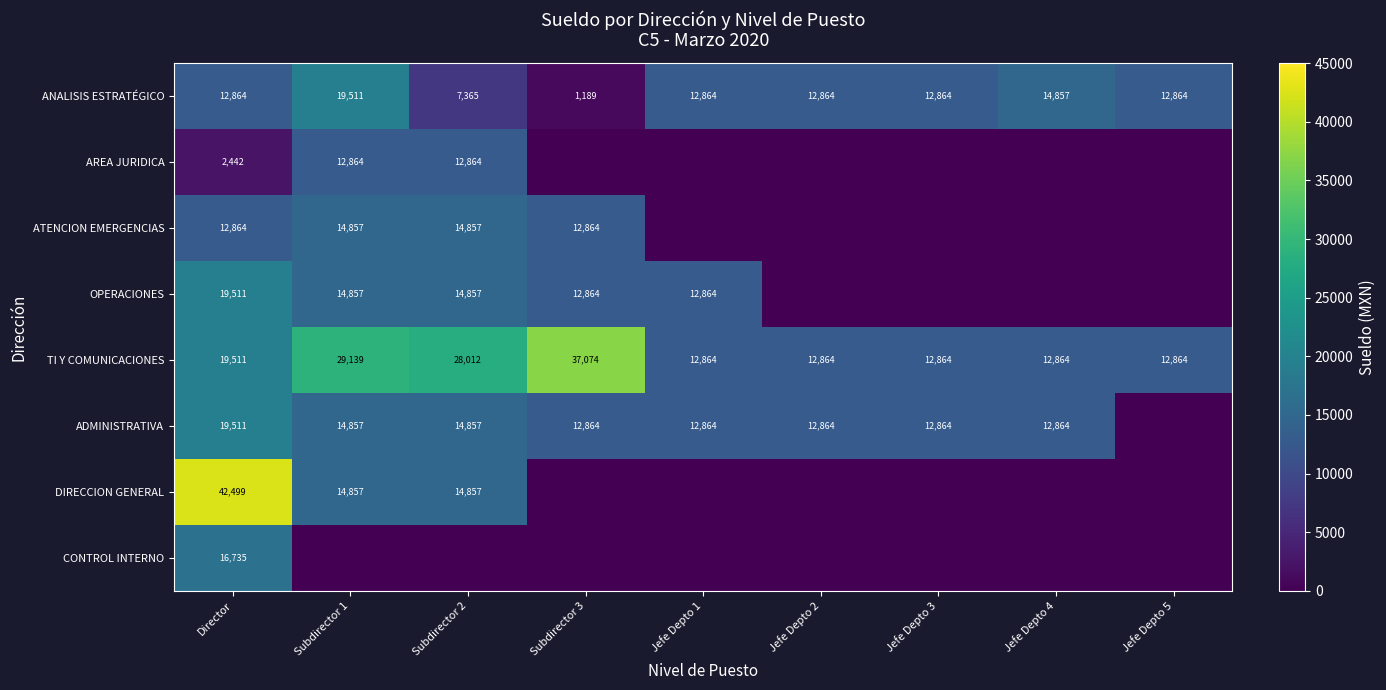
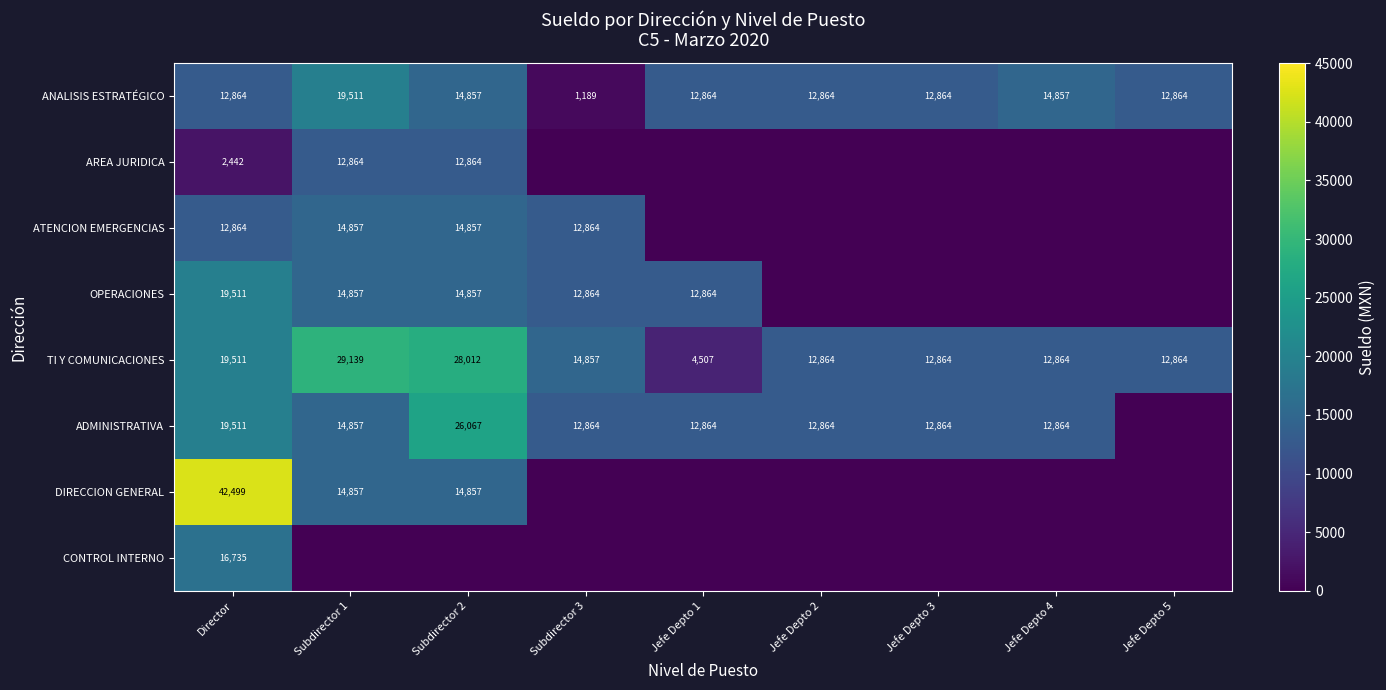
  {
    "ANALISIS ESTRATÉGICO": {
      "Director": "12,864",
      "Subdirector 1": "19,511",
-     "Subdirector 2": "7,365",
+     "Subdirector 2": "14,857",
      "Subdirector 3": "1,189",
      "Jefe Depto 1": "12,864",
      "Jefe Depto 2": "12,864",
      "Jefe Depto 3": "12,864",
      "Jefe Depto 4": "14,857",
      "Jefe Depto 5": "12,864"
    },
    "AREA JURIDICA": {
      "Director": "2,442",
      "Subdirector 1": "12,864",
      "Subdirector 2": "12,864"
    },
    "ATENCION EMERGENCIAS": {
      "Director": "12,864",
      "Subdirector 1": "14,857",
      "Subdirector 2": "14,857",
      "Subdirector 3": "12,864"
    },
    "OPERACIONES": {
      "Director": "19,511",
      "Subdirector 1": "14,857",
      "Subdirector 2": "14,857",
      "Subdirector 3": "12,864",
      "Jefe Depto 1": "12,864"
    },
    "TI Y COMUNICACIONES": {
      "Director": "19,511",
      "Subdirector 1": "29,139",
      "Subdirector 2": "28,012",
-     "Subdirector 3": "37,074",
-     "Jefe Depto 1": "12,864",
+     "Subdirector 3": "14,857",
+     "Jefe Depto 1": "4,507",
      "Jefe Depto 2": "12,864",
      "Jefe Depto 3": "12,864",
      "Jefe Depto 4": "12,864",
      "Jefe Depto 5": "12,864"
    },
    "ADMINISTRATIVA": {
      "Director": "19,511",
      "Subdirector 1": "14,857",
-     "Subdirector 2": "14,857",
+     "Subdirector 2": "26,067",
      "Subdirector 3": "12,864",
      "Jefe Depto 1": "12,864",
      "Jefe Depto 2": "12,864",
      "Jefe Depto 3": "12,864",
      "Jefe Depto 4": "12,864"
    },
    "DIRECCION GENERAL": {
      "Director": "42,499",
      "Subdirector 1": "14,857",
      "Subdirector 2": "14,857"
    },
    "CONTROL INTERNO": {
      "Director": "16,735"
    }
  }
